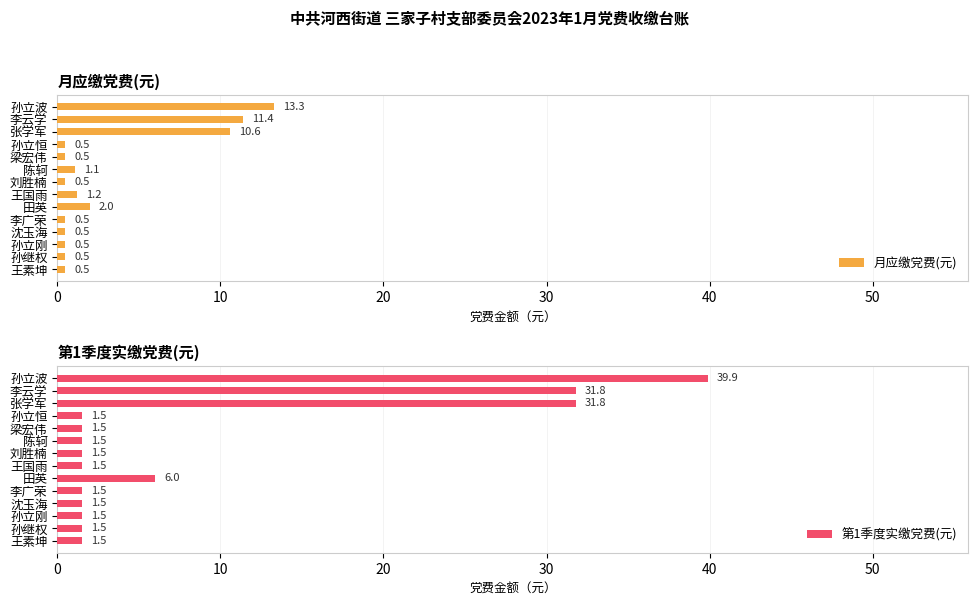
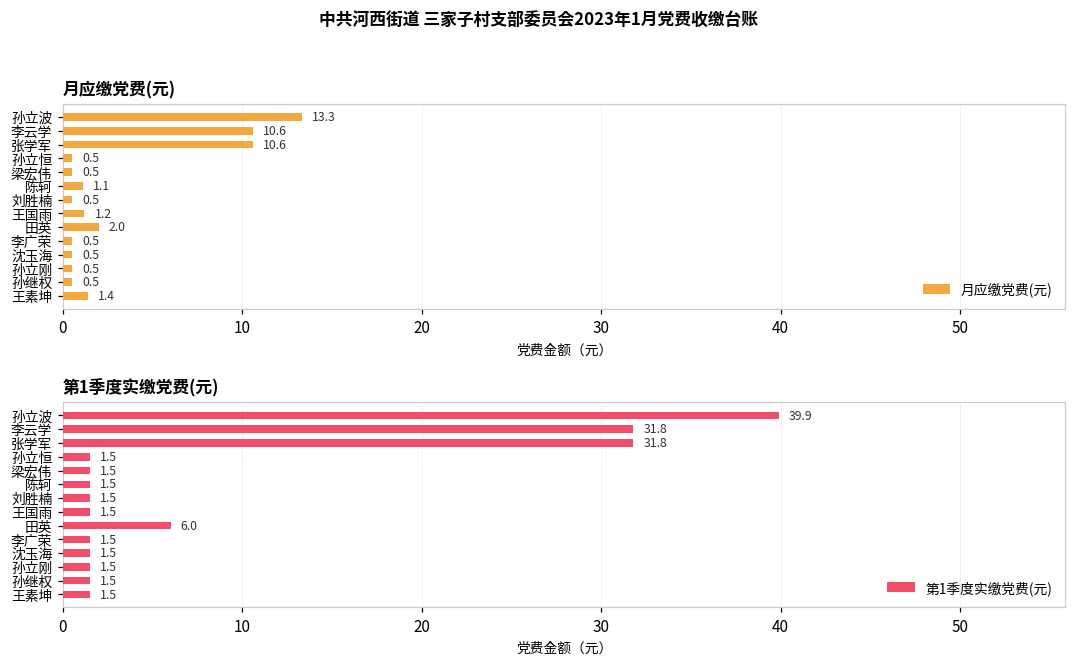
  {
    "月应缴党费(元)": {
      "孙立波": 13.3,
-     "李云学": 11.4,
+     "李云学": 10.6,
      "张学军": 10.6,
      "孙立恒": 0.5,
      "梁宏伟": 0.5,
      "陈轲": 1.1,
      "刘胜楠": 0.5,
      "王国雨": 1.2,
      "田英": 2.0,
      "李广荣": 0.5,
      "沈玉海": 0.5,
      "孙立刚": 0.5,
      "孙继权": 0.5,
-     "王素坤": 0.5
+     "王素坤": 1.4
    },
    "第1季度实缴党费(元)": {
      "孙立波": 39.9,
      "李云学": 31.8,
      "张学军": 31.8,
      "孙立恒": 1.5,
      "梁宏伟": 1.5,
      "陈轲": 1.5,
      "刘胜楠": 1.5,
      "王国雨": 1.5,
      "田英": 6.0,
      "李广荣": 1.5,
      "沈玉海": 1.5,
      "孙立刚": 1.5,
      "孙继权": 1.5,
      "王素坤": 1.5
    }
  }
